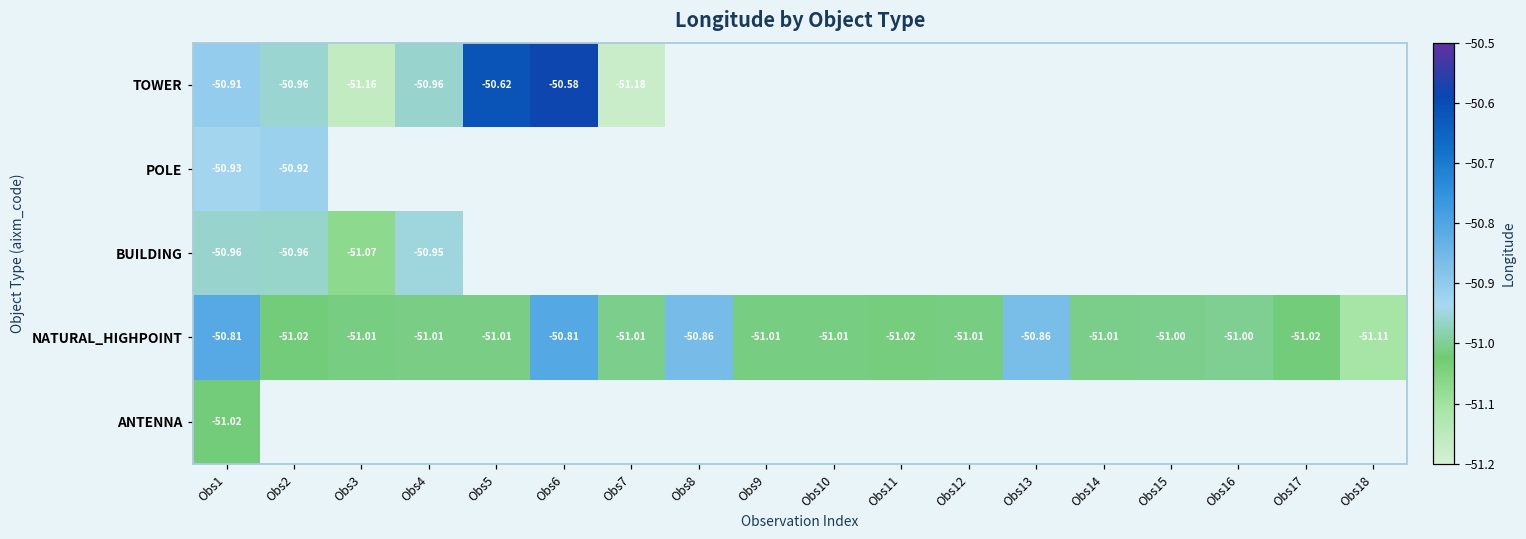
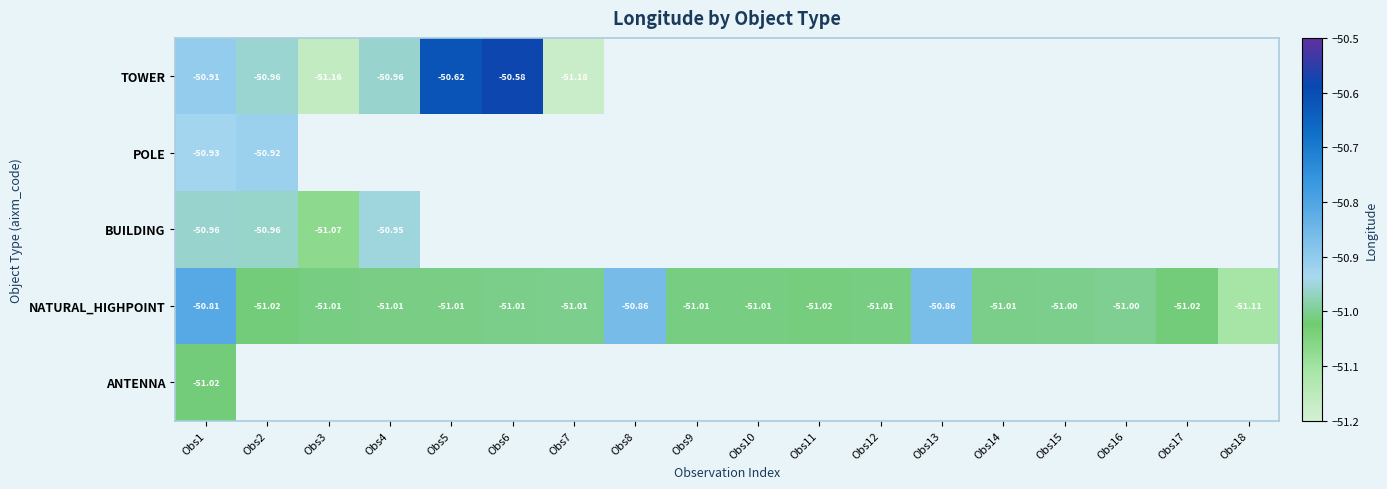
  {
    "TOWER": {
      "Obs1": -50.91,
      "Obs2": -50.96,
      "Obs3": -51.16,
      "Obs4": -50.96,
      "Obs5": -50.62,
      "Obs6": -50.58,
      "Obs7": -51.18
    },
    "POLE": {
      "Obs1": -50.93,
      "Obs2": -50.92
    },
    "BUILDING": {
      "Obs1": -50.96,
      "Obs2": -50.96,
      "Obs3": -51.07,
      "Obs4": -50.95
    },
    "NATURAL_HIGHPOINT": {
      "Obs1": -50.81,
      "Obs2": -51.02,
      "Obs3": -51.01,
      "Obs4": -51.01,
      "Obs5": -51.01,
-     "Obs6": -50.81,
+     "Obs6": -51.01,
      "Obs7": -51.01,
      "Obs8": -50.86,
      "Obs9": -51.01,
      "Obs10": -51.01,
      "Obs11": -51.02,
      "Obs12": -51.01,
      "Obs13": -50.86,
      "Obs14": -51.01,
      "Obs15": -51.00,
      "Obs16": -51.00,
      "Obs17": -51.02,
      "Obs18": -51.11
    },
    "ANTENNA": {
      "Obs1": -51.02
    }
  }
